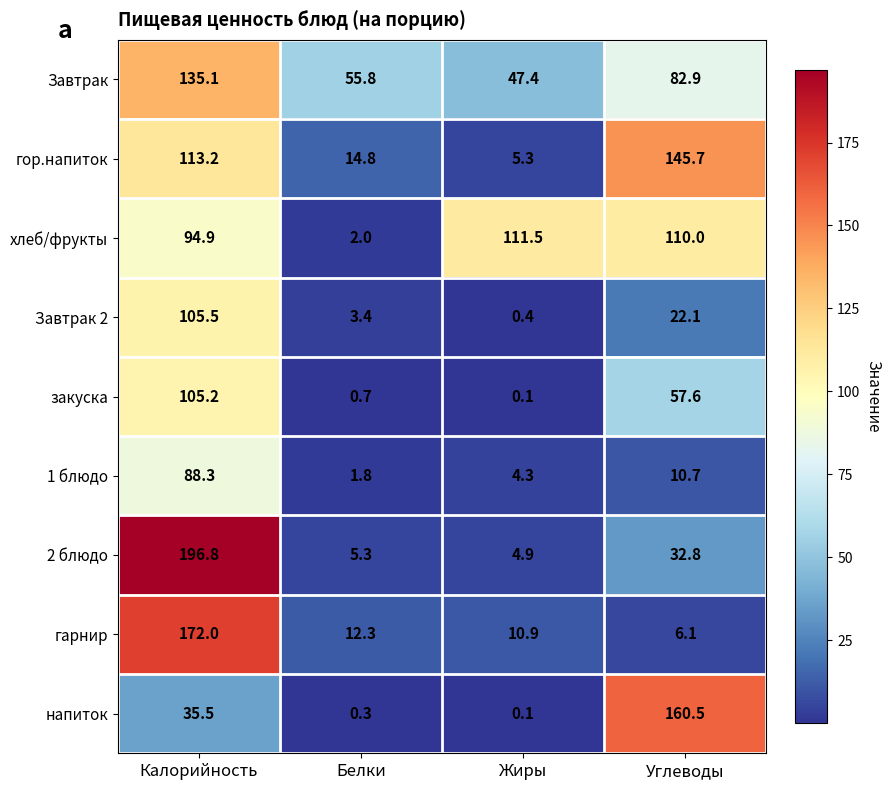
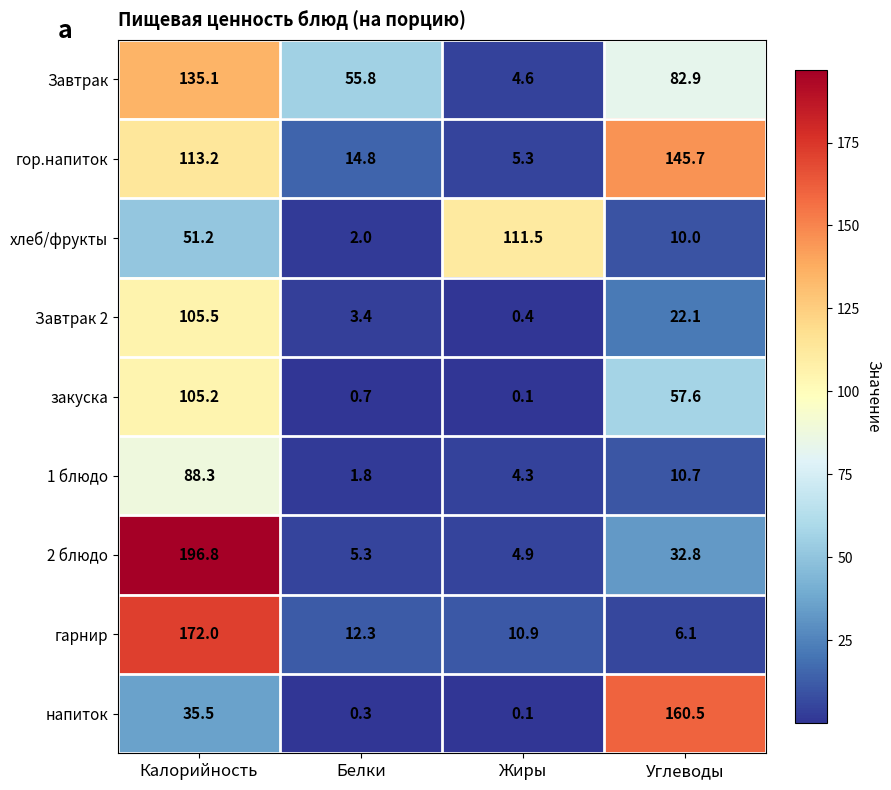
  {
    "Завтрак": {
      "Калорийность": 135.1,
      "Белки": 55.8,
-     "Жиры": 47.4,
+     "Жиры": 4.6,
      "Углеводы": 82.9
    },
    "гор.напиток": {
      "Калорийность": 113.2,
      "Белки": 14.8,
      "Жиры": 5.3,
      "Углеводы": 145.7
    },
    "хлеб/фрукты": {
-     "Калорийность": 94.9,
+     "Калорийность": 51.2,
      "Белки": 2.0,
      "Жиры": 111.5,
-     "Углеводы": 110.0
+     "Углеводы": 10.0
    },
    "Завтрак 2": {
      "Калорийность": 105.5,
      "Белки": 3.4,
      "Жиры": 0.4,
      "Углеводы": 22.1
    },
    "закуска": {
      "Калорийность": 105.2,
      "Белки": 0.7,
      "Жиры": 0.1,
      "Углеводы": 57.6
    },
    "1 блюдо": {
      "Калорийность": 88.3,
      "Белки": 1.8,
      "Жиры": 4.3,
      "Углеводы": 10.7
    },
    "2 блюдо": {
      "Калорийность": 196.8,
      "Белки": 5.3,
      "Жиры": 4.9,
      "Углеводы": 32.8
    },
    "гарнир": {
      "Калорийность": 172.0,
      "Белки": 12.3,
      "Жиры": 10.9,
      "Углеводы": 6.1
    },
    "напиток": {
      "Калорийность": 35.5,
      "Белки": 0.3,
      "Жиры": 0.1,
      "Углеводы": 160.5
    }
  }
